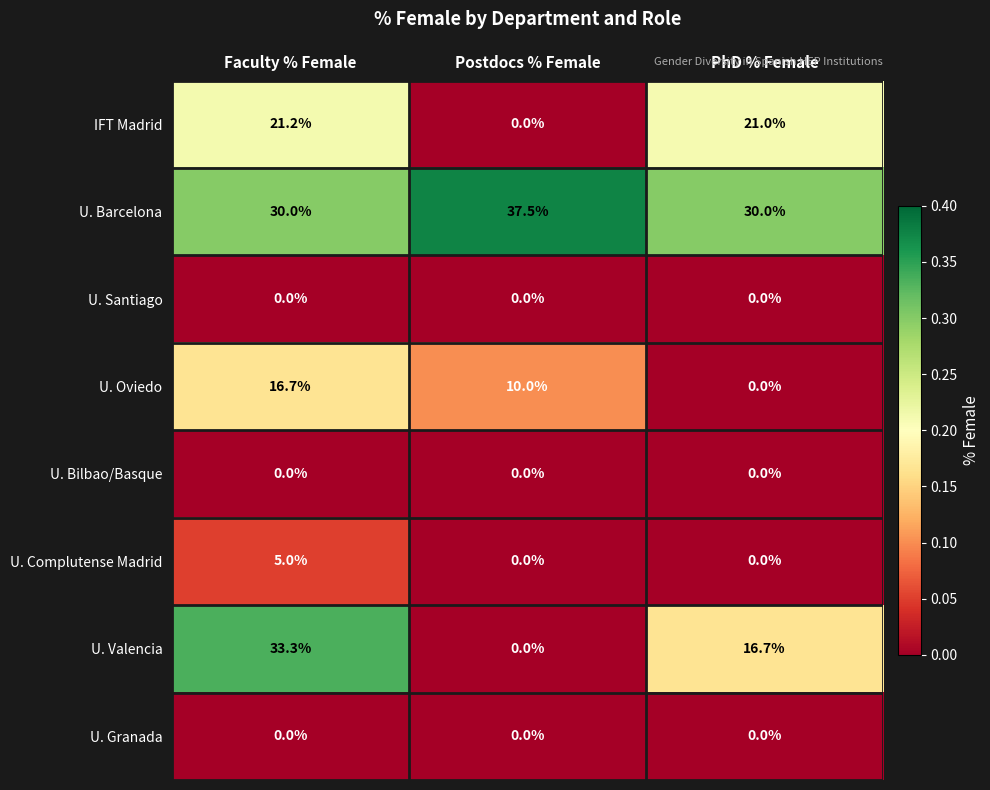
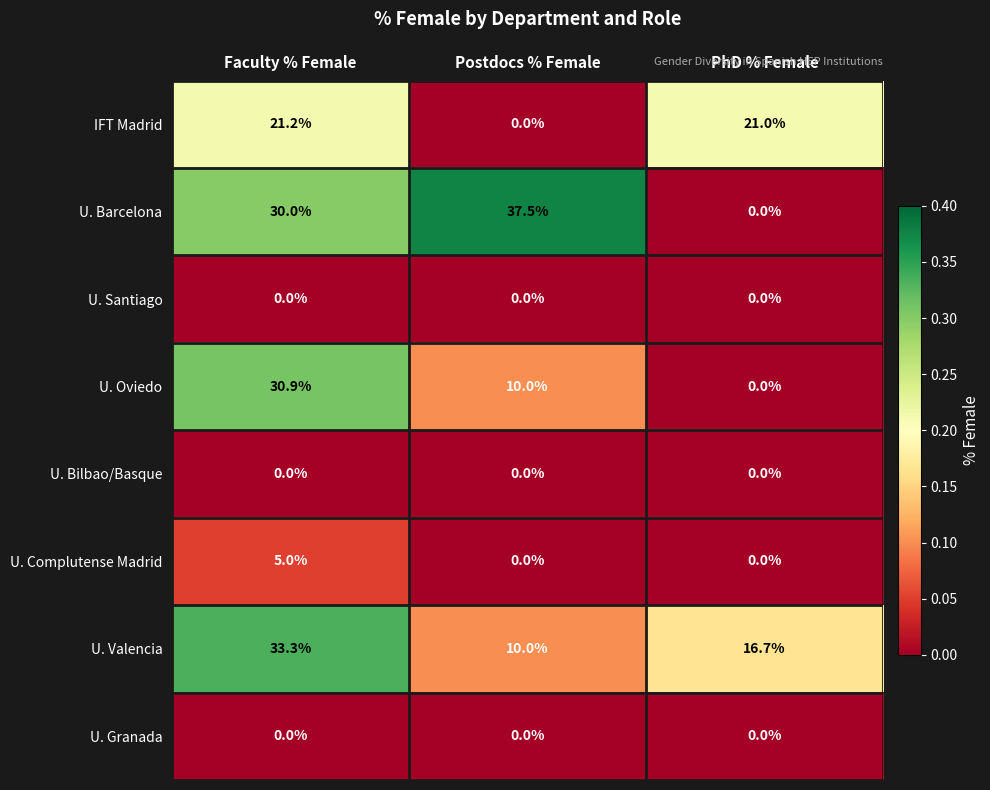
  {
    "IFT Madrid": {
      "Faculty % Female": "21.2%",
      "Postdocs % Female": "0.0%",
      "PhD % Female": "21.0%"
    },
    "U. Barcelona": {
      "Faculty % Female": "30.0%",
      "Postdocs % Female": "37.5%",
-     "PhD % Female": "30.0%"
+     "PhD % Female": "0.0%"
    },
    "U. Santiago": {
      "Faculty % Female": "0.0%",
      "Postdocs % Female": "0.0%",
      "PhD % Female": "0.0%"
    },
    "U. Oviedo": {
-     "Faculty % Female": "16.7%",
+     "Faculty % Female": "30.9%",
      "Postdocs % Female": "10.0%",
      "PhD % Female": "0.0%"
    },
    "U. Bilbao/Basque": {
      "Faculty % Female": "0.0%",
      "Postdocs % Female": "0.0%",
      "PhD % Female": "0.0%"
    },
    "U. Complutense Madrid": {
      "Faculty % Female": "5.0%",
      "Postdocs % Female": "0.0%",
      "PhD % Female": "0.0%"
    },
    "U. Valencia": {
      "Faculty % Female": "33.3%",
-     "Postdocs % Female": "0.0%",
+     "Postdocs % Female": "10.0%",
      "PhD % Female": "16.7%"
    },
    "U. Granada": {
      "Faculty % Female": "0.0%",
      "Postdocs % Female": "0.0%",
      "PhD % Female": "0.0%"
    }
  }
